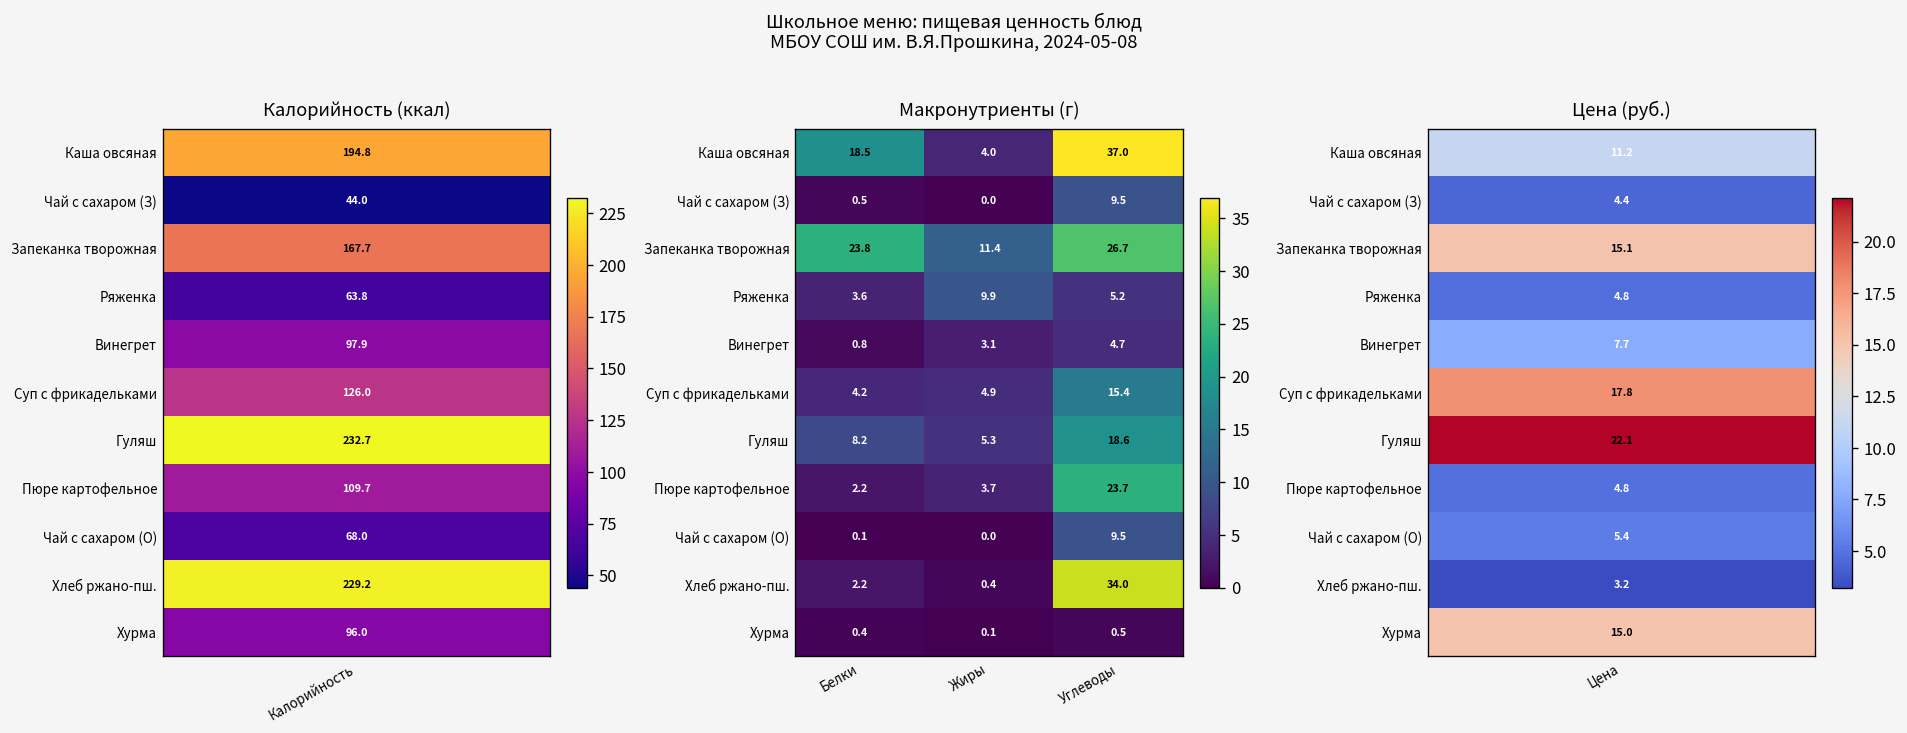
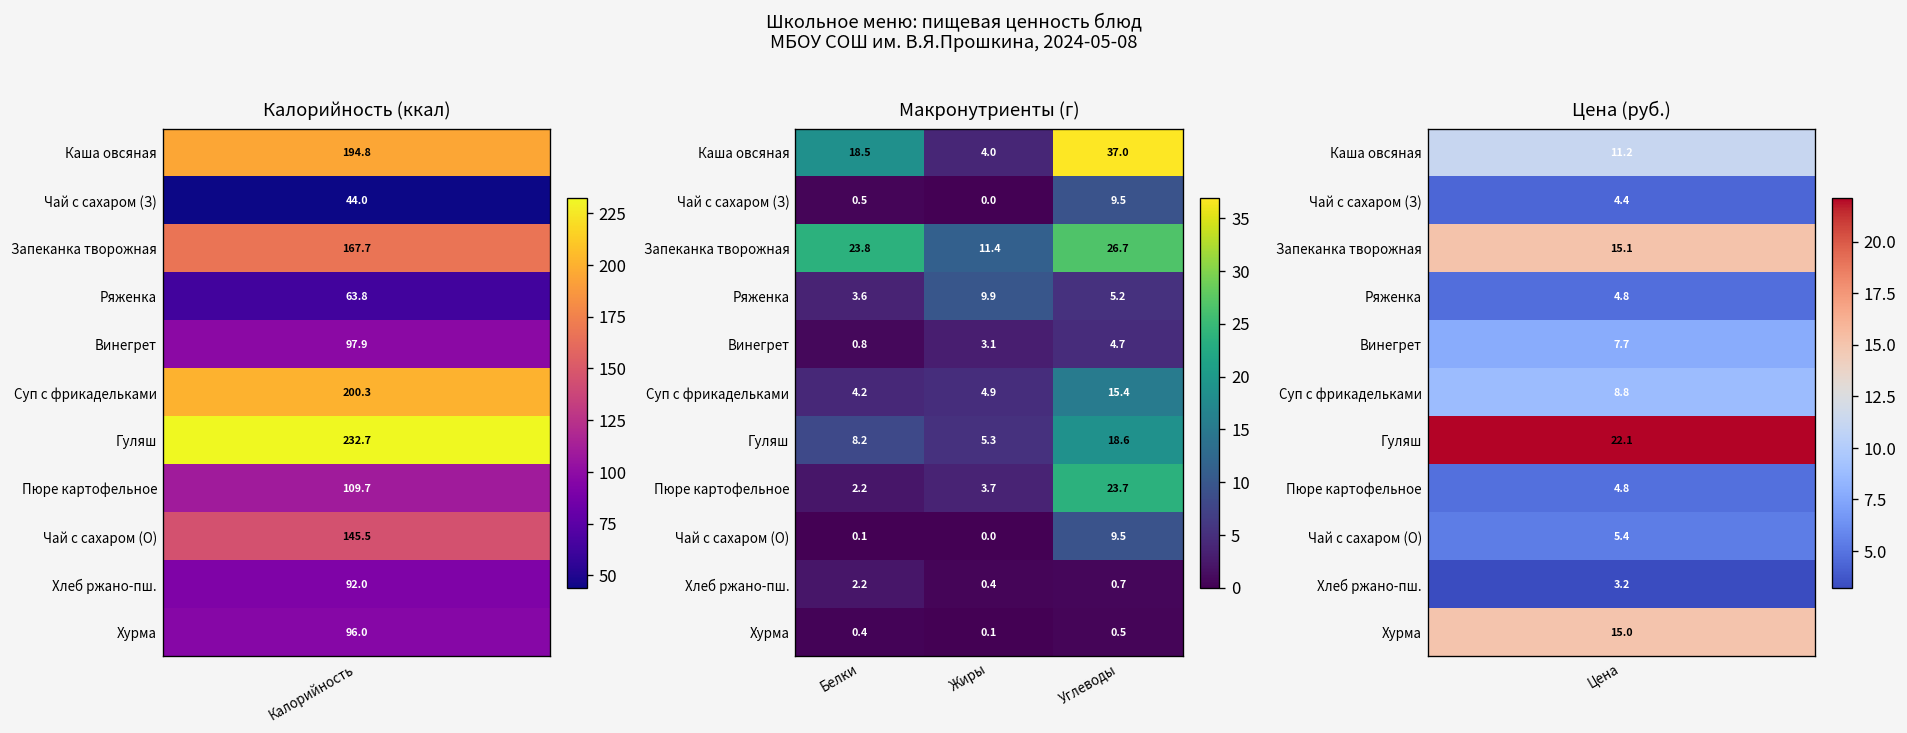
  {
    "Калорийность (ккал)": {
      "Каша овсяная": {
        "Калорийность": 194.8
      },
      "Чай с сахаром (З)": {
        "Калорийность": 44.0
      },
      "Запеканка творожная": {
        "Калорийность": 167.7
      },
      "Ряженка": {
        "Калорийность": 63.8
      },
      "Винегрет": {
        "Калорийность": 97.9
      },
      "Суп с фрикадельками": {
-       "Калорийность": 126.0
+       "Калорийность": 200.3
      },
      "Гуляш": {
        "Калорийность": 232.7
      },
      "Пюре картофельное": {
        "Калорийность": 109.7
      },
      "Чай с сахаром (О)": {
-       "Калорийность": 68.0
+       "Калорийность": 145.5
      },
      "Хлеб ржано-пш.": {
-       "Калорийность": 229.2
+       "Калорийность": 92.0
      },
      "Хурма": {
        "Калорийность": 96.0
      }
    },
    "Макронутриенты (г)": {
      "Каша овсяная": {
        "Белки": 18.5,
        "Жиры": 4.0,
        "Углеводы": 37.0
      },
      "Чай с сахаром (З)": {
        "Белки": 0.5,
        "Жиры": 0.0,
        "Углеводы": 9.5
      },
      "Запеканка творожная": {
        "Белки": 23.8,
        "Жиры": 11.4,
        "Углеводы": 26.7
      },
      "Ряженка": {
        "Белки": 3.6,
        "Жиры": 9.9,
        "Углеводы": 5.2
      },
      "Винегрет": {
        "Белки": 0.8,
        "Жиры": 3.1,
        "Углеводы": 4.7
      },
      "Суп с фрикадельками": {
        "Белки": 4.2,
        "Жиры": 4.9,
        "Углеводы": 15.4
      },
      "Гуляш": {
        "Белки": 8.2,
        "Жиры": 5.3,
        "Углеводы": 18.6
      },
      "Пюре картофельное": {
        "Белки": 2.2,
        "Жиры": 3.7,
        "Углеводы": 23.7
      },
      "Чай с сахаром (О)": {
        "Белки": 0.1,
        "Жиры": 0.0,
        "Углеводы": 9.5
      },
      "Хлеб ржано-пш.": {
        "Белки": 2.2,
        "Жиры": 0.4,
-       "Углеводы": 34.0
+       "Углеводы": 0.7
      },
      "Хурма": {
        "Белки": 0.4,
        "Жиры": 0.1,
        "Углеводы": 0.5
      }
    },
    "Цена (руб.)": {
      "Каша овсяная": {
        "Цена": 11.2
      },
      "Чай с сахаром (З)": {
        "Цена": 4.4
      },
      "Запеканка творожная": {
        "Цена": 15.1
      },
      "Ряженка": {
        "Цена": 4.8
      },
      "Винегрет": {
        "Цена": 7.7
      },
      "Суп с фрикадельками": {
-       "Цена": 17.8
+       "Цена": 8.8
      },
      "Гуляш": {
        "Цена": 22.1
      },
      "Пюре картофельное": {
        "Цена": 4.8
      },
      "Чай с сахаром (О)": {
        "Цена": 5.4
      },
      "Хлеб ржано-пш.": {
        "Цена": 3.2
      },
      "Хурма": {
        "Цена": 15.0
      }
    }
  }
